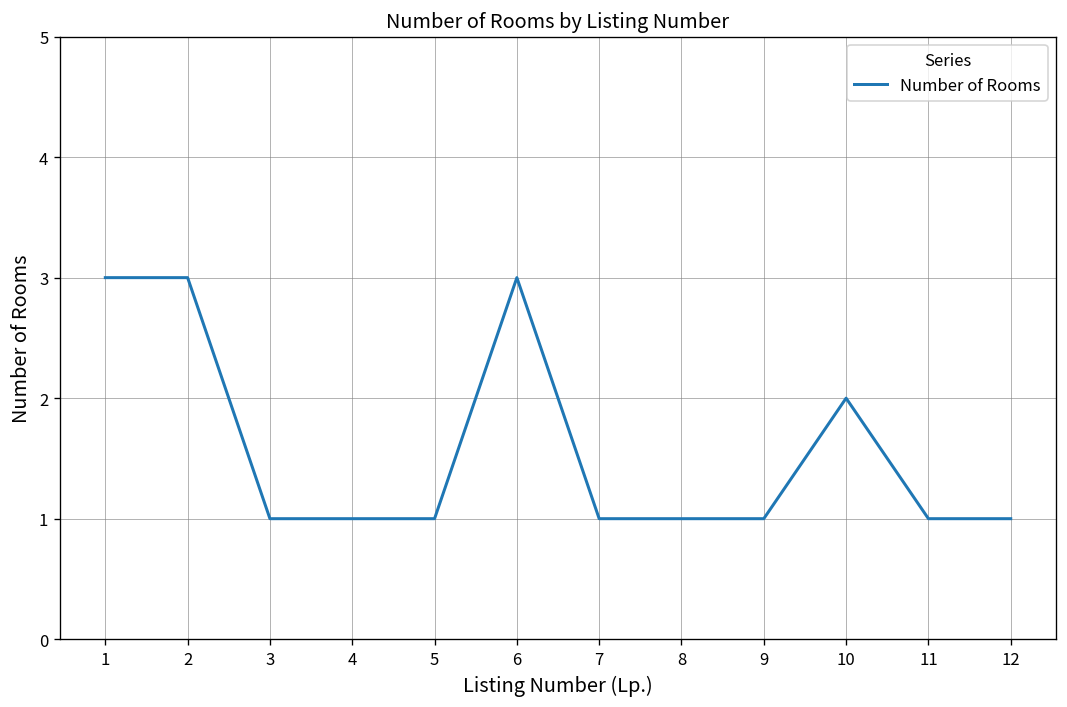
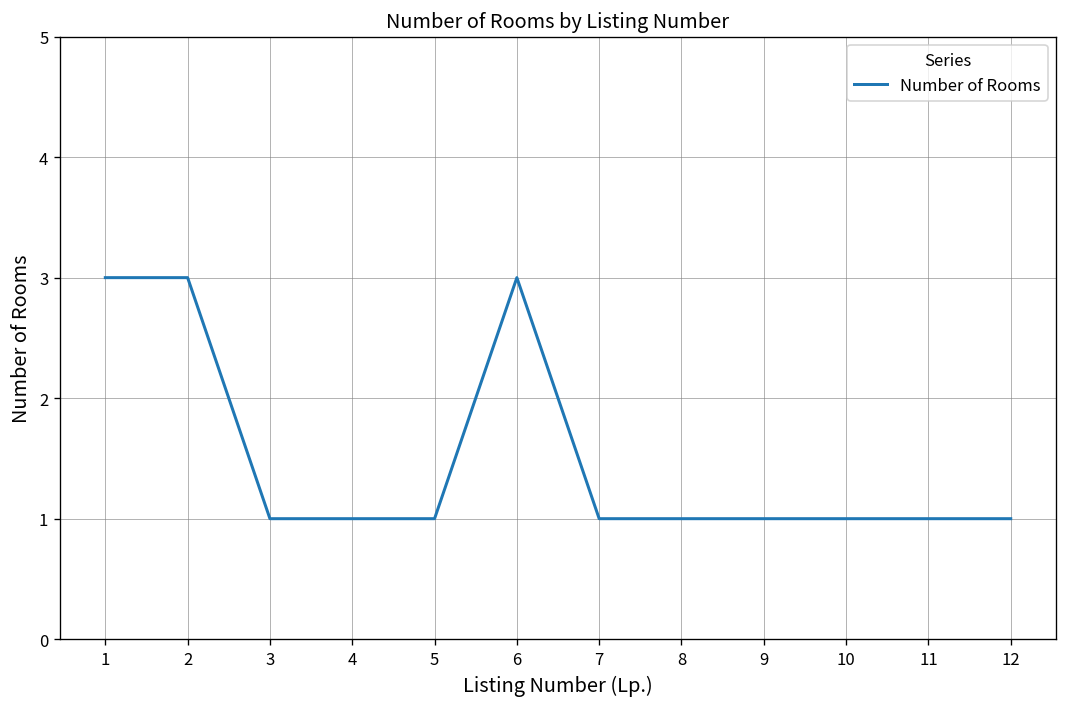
  {
    "1": 3,
    "2": 3,
    "3": 1,
    "4": 1,
    "5": 1,
    "6": 3,
    "7": 1,
    "8": 1,
    "9": 1,
-   "10": 2,
+   "10": 1,
    "11": 1,
    "12": 1
  }
